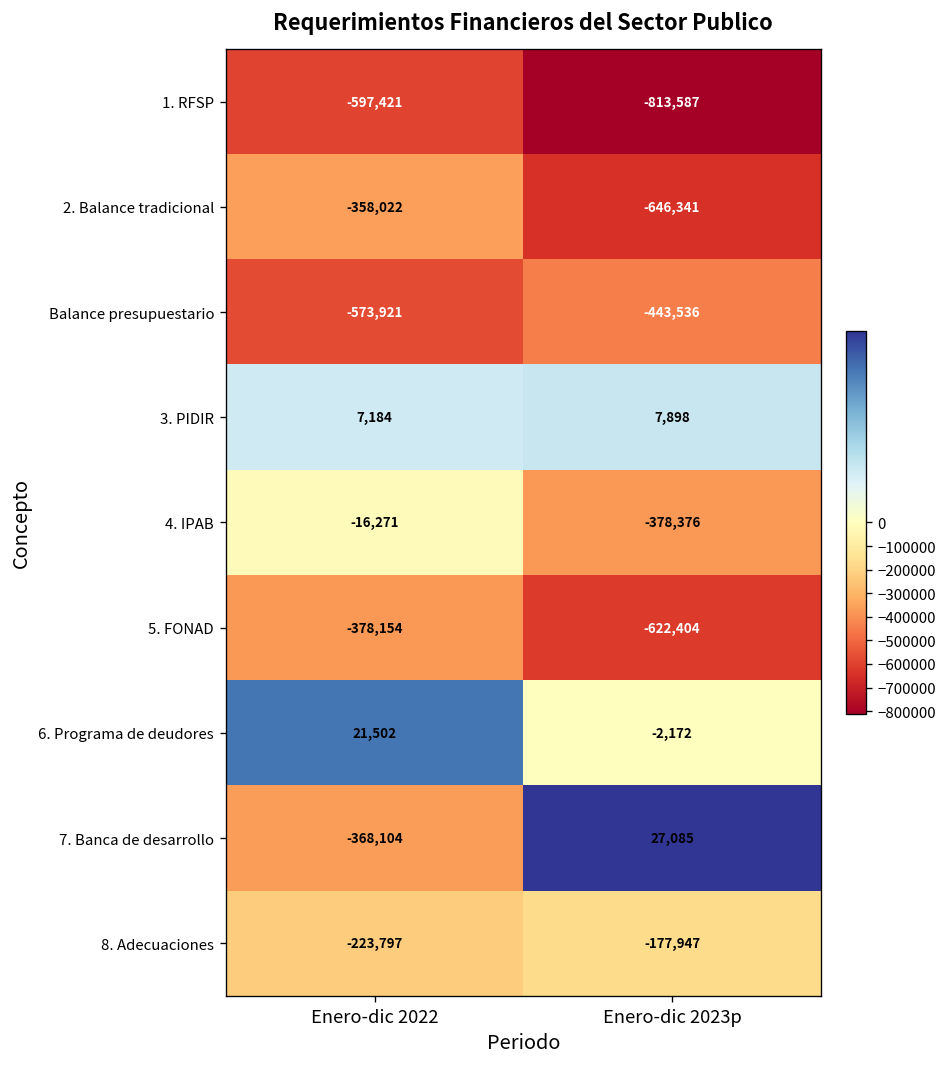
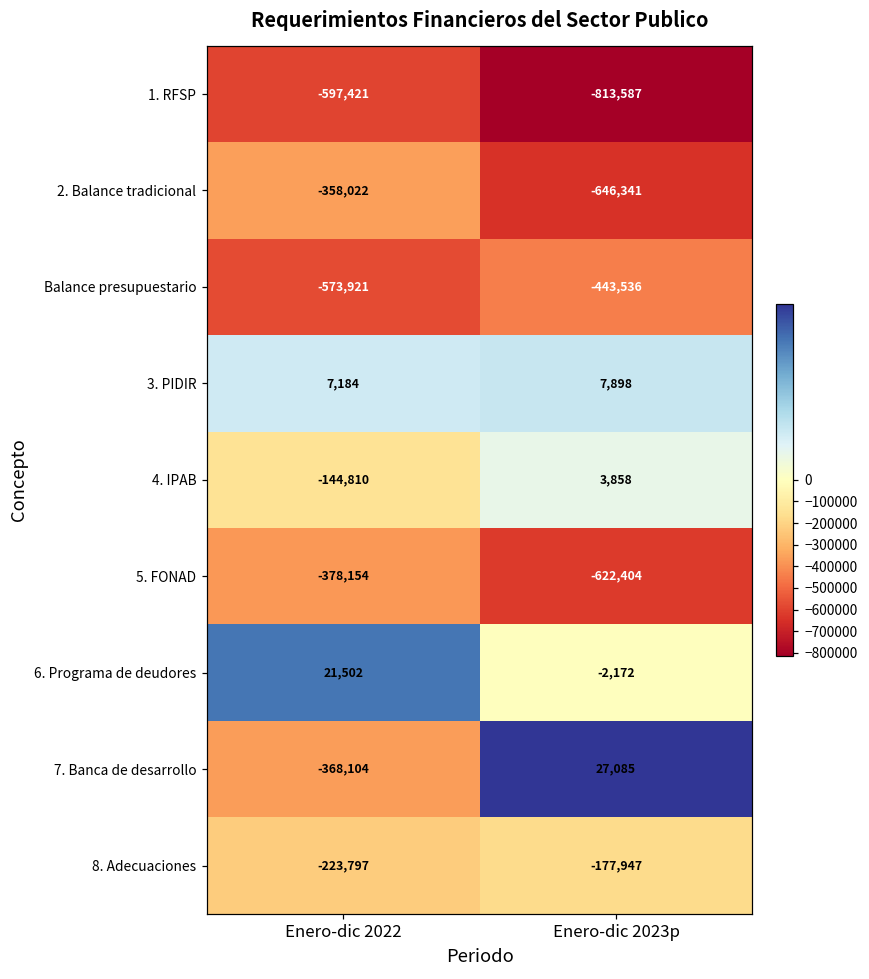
  {
    "1. RFSP": {
      "Enero-dic 2022": "-597,421",
      "Enero-dic 2023p": "-813,587"
    },
    "2. Balance tradicional": {
      "Enero-dic 2022": "-358,022",
      "Enero-dic 2023p": "-646,341"
    },
    "Balance presupuestario": {
      "Enero-dic 2022": "-573,921",
      "Enero-dic 2023p": "-443,536"
    },
    "3. PIDIR": {
      "Enero-dic 2022": "7,184",
      "Enero-dic 2023p": "7,898"
    },
    "4. IPAB": {
-     "Enero-dic 2022": "-16,271",
-     "Enero-dic 2023p": "-378,376"
+     "Enero-dic 2022": "-144,810",
+     "Enero-dic 2023p": "3,858"
    },
    "5. FONAD": {
      "Enero-dic 2022": "-378,154",
      "Enero-dic 2023p": "-622,404"
    },
    "6. Programa de deudores": {
      "Enero-dic 2022": "21,502",
      "Enero-dic 2023p": "-2,172"
    },
    "7. Banca de desarrollo": {
      "Enero-dic 2022": "-368,104",
      "Enero-dic 2023p": "27,085"
    },
    "8. Adecuaciones": {
      "Enero-dic 2022": "-223,797",
      "Enero-dic 2023p": "-177,947"
    }
  }
